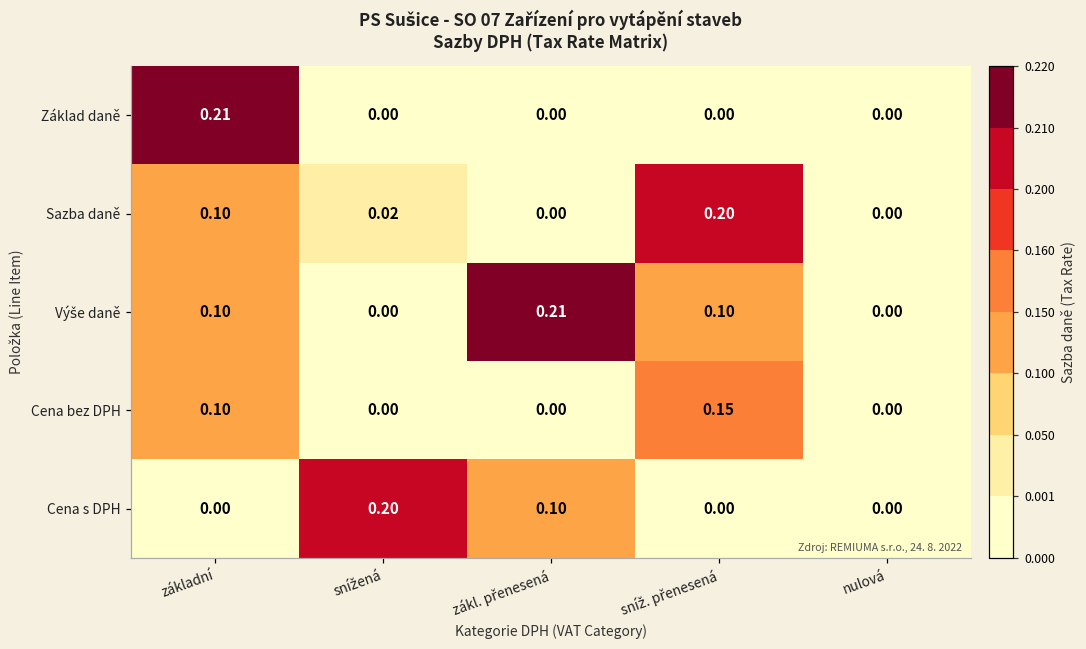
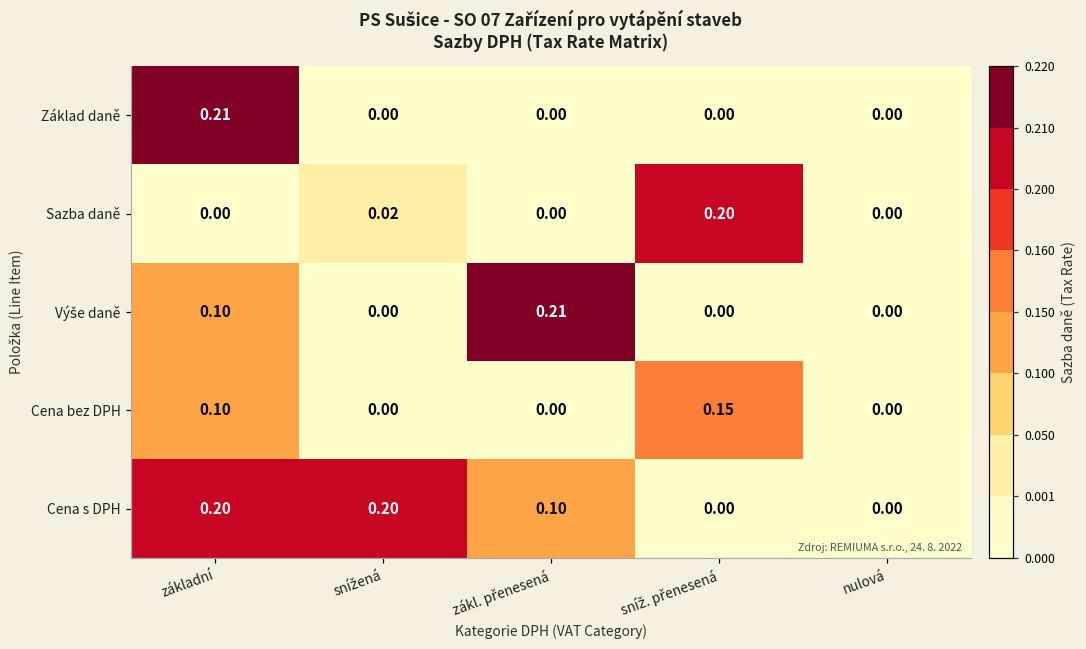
  {
    "Základ daně": {
      "základní": 0.21,
      "snížená": 0.00,
      "zákl. přenesená": 0.00,
      "sníž. přenesená": 0.00,
      "nulová": 0.00
    },
    "Sazba daně": {
-     "základní": 0.10,
+     "základní": 0.00,
      "snížená": 0.02,
      "zákl. přenesená": 0.00,
      "sníž. přenesená": 0.20,
      "nulová": 0.00
    },
    "Výše daně": {
      "základní": 0.10,
      "snížená": 0.00,
      "zákl. přenesená": 0.21,
-     "sníž. přenesená": 0.10,
+     "sníž. přenesená": 0.00,
      "nulová": 0.00
    },
    "Cena bez DPH": {
      "základní": 0.10,
      "snížená": 0.00,
      "zákl. přenesená": 0.00,
      "sníž. přenesená": 0.15,
      "nulová": 0.00
    },
    "Cena s DPH": {
-     "základní": 0.00,
+     "základní": 0.20,
      "snížená": 0.20,
      "zákl. přenesená": 0.10,
      "sníž. přenesená": 0.00
    }
  }
